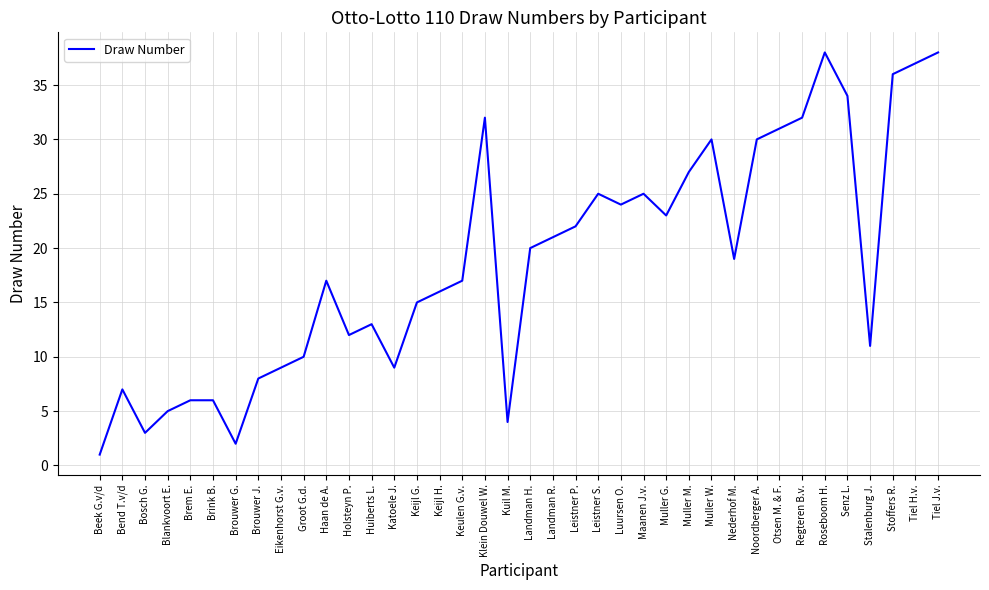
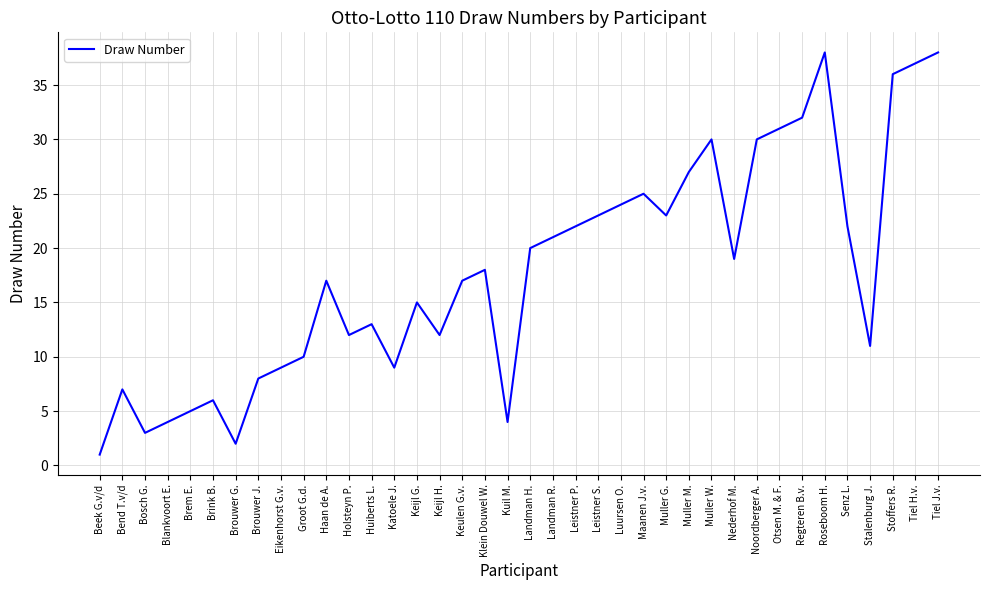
  {
    "Beek G.v/d": 1,
    "Bend T.v/d": 7,
    "Bosch G.": 3,
-   "Blankvoort E.": 5,
-   "Brem E.": 6,
+   "Blankvoort E.": 4,
+   "Brem E.": 5,
    "Brink B.": 6,
    "Brouwer G.": 2,
    "Brouwer J.": 8,
    "Eikenhorst G.v.": 9,
    "Groot G.d.": 10,
    "Haan de A.": 17,
    "Holsteyn P.": 12,
    "Huiberts L.": 13,
    "Katoele J.": 9,
    "Keijl G.": 15,
-   "Keijl H.": 16,
+   "Keijl H.": 12,
    "Keulen G.v.": 17,
-   "Klein Douwel W.": 32,
+   "Klein Douwel W.": 18,
    "Kuil M.": 4,
    "Landman H.": 20,
    "Landman R.": 21,
    "Leistner P.": 22,
-   "Leistner S.": 25,
+   "Leistner S.": 23,
    "Luursen O.": 24,
    "Maanen J.v.": 25,
    "Muller G.": 23,
    "Muller M.": 27,
    "Muller W.": 30,
    "Nederhof M.": 19,
    "Noordberger A.": 30,
    "Otsen M. & F.": 31,
    "Regteren B.v.": 32,
    "Roseboom H.": 38,
-   "Senz L.": 34,
+   "Senz L.": 22,
    "Stalenburg J.": 11,
    "Stoffers R.": 36,
    "Tiel H.v.": 37,
    "Tiel J.v.": 38
  }
